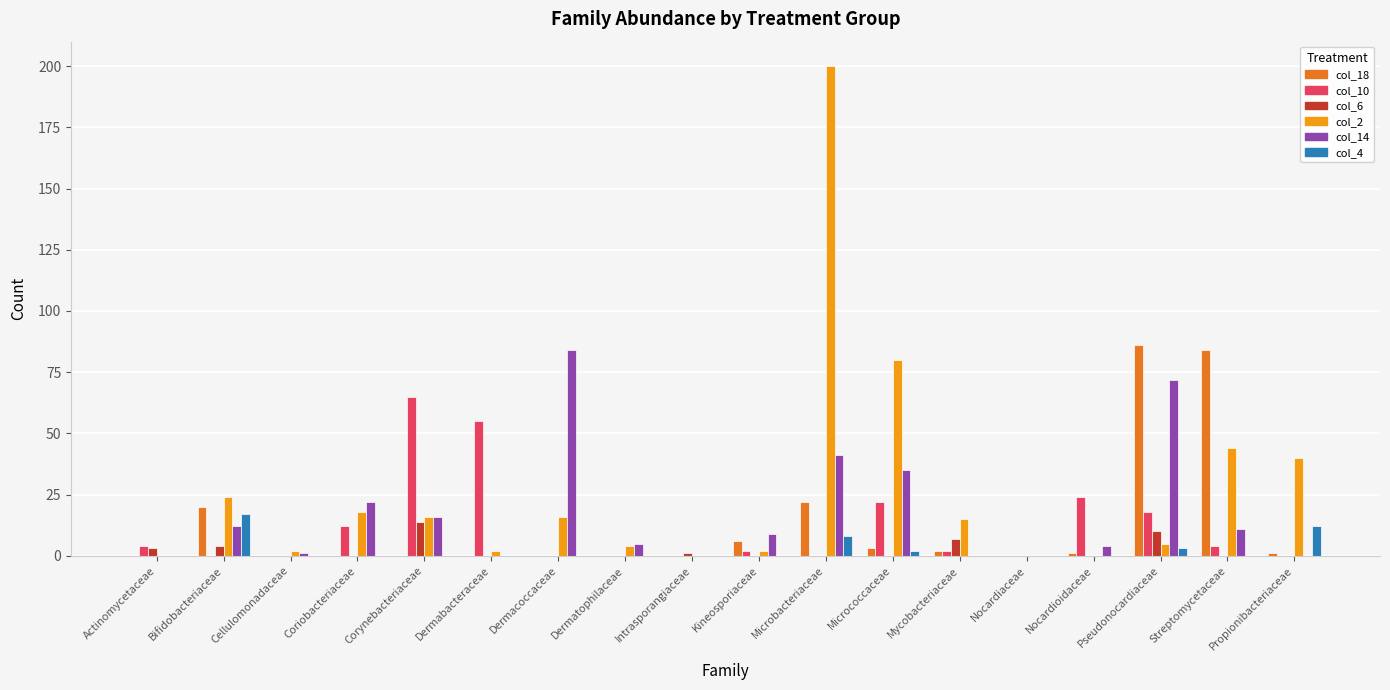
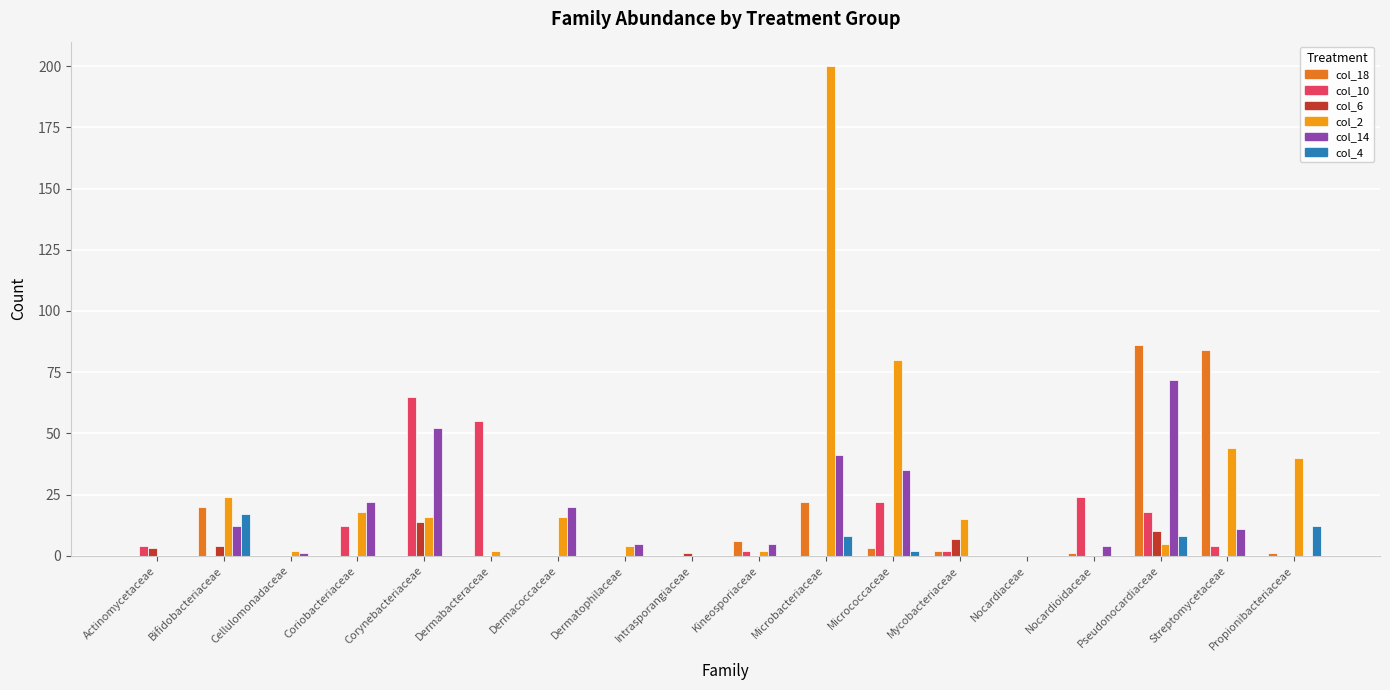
  {
    "col_10": {
      "Actinomycetaceae": 4,
      "Bifidobacteriaceae": 0,
      "Cellulomonadaceae": 0,
      "Coriobacteriaceae": 12,
      "Corynebacteriaceae": 65,
      "Dermabacteraceae": 55,
      "Dermacoccaceae": 0,
      "Dermatophilaceae": 0,
      "Intrasporangiaceae": 0,
      "Kineosporiaceae": 2,
      "Microbacteriaceae": 0,
      "Micrococcaceae": 22,
      "Mycobacteriaceae": 2,
      "Nocardiaceae": 0,
      "Nocardioidaceae": 24,
      "Pseudonocardiaceae": 18,
      "Streptomycetaceae": 4,
      "Propionibacteriaceae": 0
    },
    "col_6": {
      "Actinomycetaceae": 3,
      "Bifidobacteriaceae": 4,
      "Cellulomonadaceae": 0,
      "Coriobacteriaceae": 0,
      "Corynebacteriaceae": 14,
      "Dermabacteraceae": 0,
      "Dermacoccaceae": 0,
      "Dermatophilaceae": 0,
      "Kineosporiaceae": 0,
      "Microbacteriaceae": 0,
      "Micrococcaceae": 0,
      "Mycobacteriaceae": 7,
      "Nocardiaceae": 0,
      "Nocardioidaceae": 0,
      "Pseudonocardiaceae": 10,
      "Streptomycetaceae": 0,
      "Propionibacteriaceae": 0
    },
    "col_14": {
      "Actinomycetaceae": 0,
      "Bifidobacteriaceae": 12,
      "Coriobacteriaceae": 22,
-     "Corynebacteriaceae": 16,
+     "Corynebacteriaceae": 52,
      "Dermabacteraceae": 0,
-     "Dermacoccaceae": 84,
+     "Dermacoccaceae": 20,
      "Dermatophilaceae": 5,
      "Intrasporangiaceae": 0,
-     "Kineosporiaceae": 9,
+     "Kineosporiaceae": 5,
      "Microbacteriaceae": 41,
      "Micrococcaceae": 35,
      "Mycobacteriaceae": 0,
      "Nocardiaceae": 0,
      "Nocardioidaceae": 4,
      "Pseudonocardiaceae": 72,
      "Streptomycetaceae": 11,
      "Propionibacteriaceae": 0
    },
    "col_4": {
      "Actinomycetaceae": 0,
      "Bifidobacteriaceae": 17,
      "Cellulomonadaceae": 0,
      "Coriobacteriaceae": 0,
      "Corynebacteriaceae": 0,
      "Dermabacteraceae": 0,
      "Dermacoccaceae": 0,
      "Dermatophilaceae": 0,
      "Intrasporangiaceae": 0,
      "Kineosporiaceae": 0,
      "Microbacteriaceae": 8,
      "Micrococcaceae": 2,
      "Mycobacteriaceae": 0,
      "Nocardiaceae": 0,
      "Nocardioidaceae": 0,
-     "Pseudonocardiaceae": 3,
+     "Pseudonocardiaceae": 8,
      "Streptomycetaceae": 0,
      "Propionibacteriaceae": 12
    }
  }
